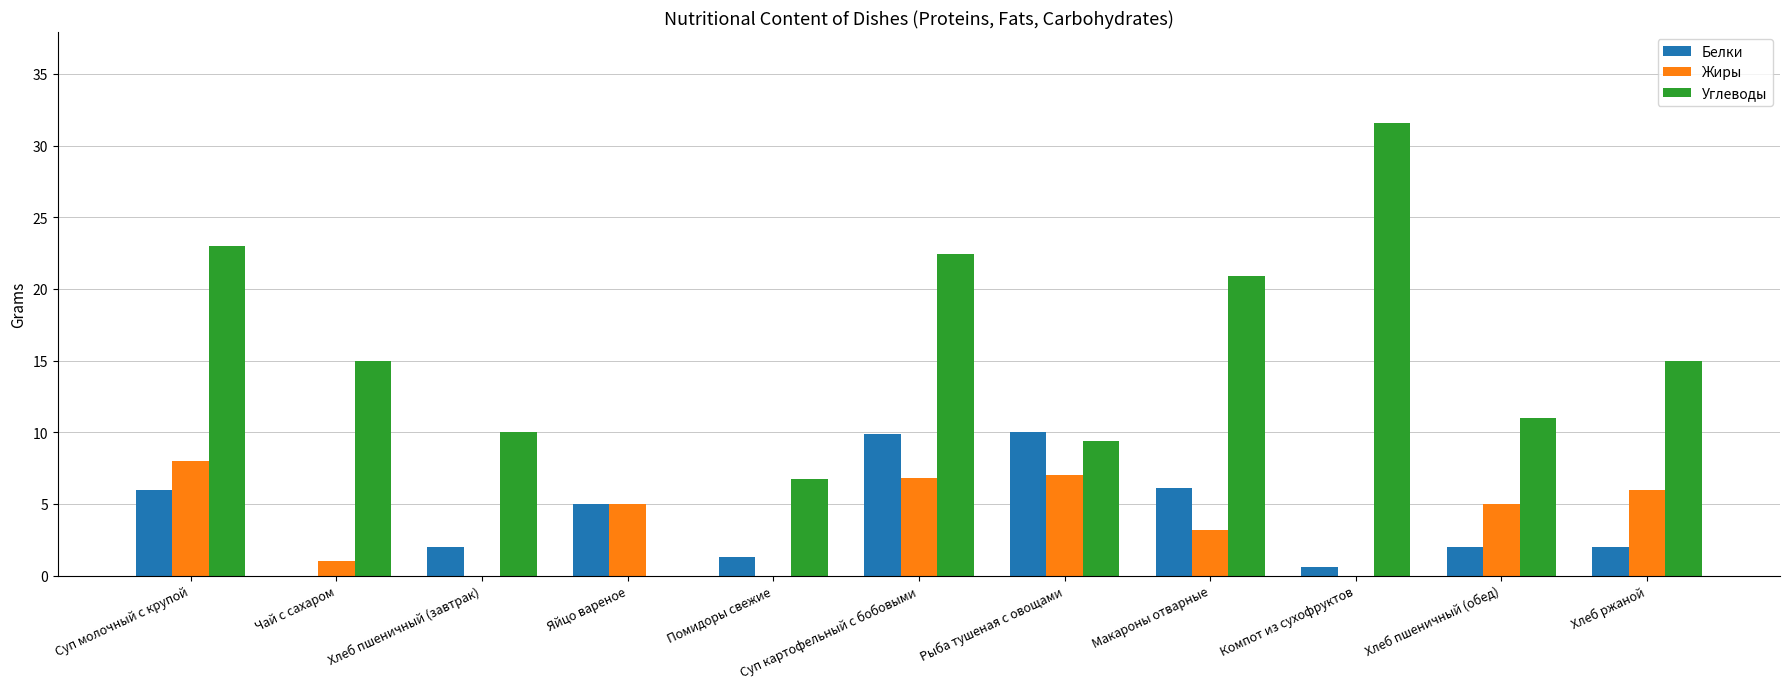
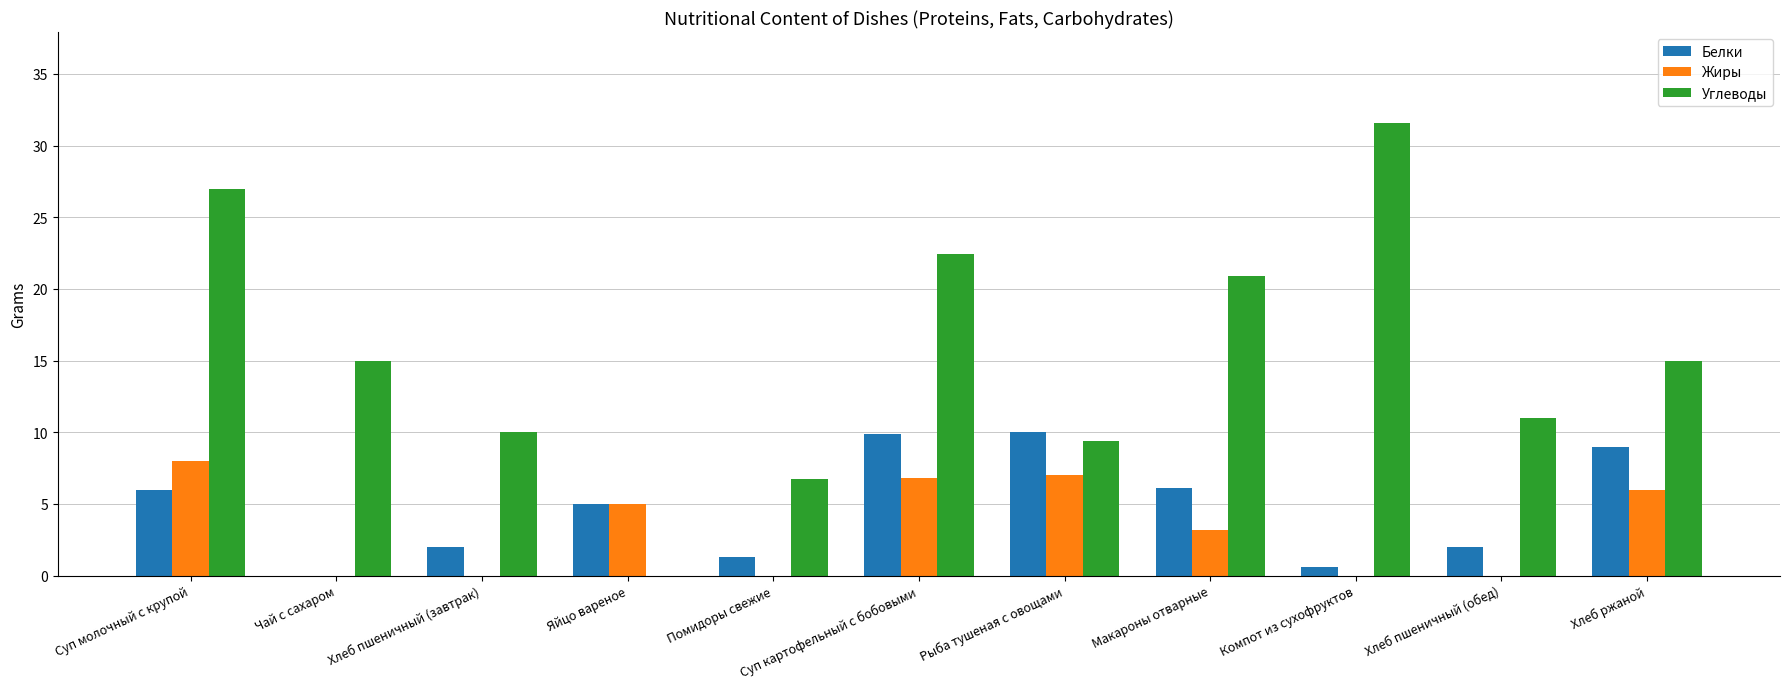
  {
    "Белки": {
      "Суп молочный с крупой": 6,
      "Чай с сахаром": 0,
      "Хлеб пшеничный (завтрак)": 2,
      "Яйцо вареное": 5,
      "Помидоры свежие": 1.3,
      "Суп картофельный с бобовыми": 10,
      "Рыба тушеная с овощами": 10,
      "Макароны отварные": 6,
      "Компот из сухофруктов": 0.6,
      "Хлеб пшеничный (обед)": 2,
-     "Хлеб ржаной": 2
+     "Хлеб ржаной": 9
    },
    "Жиры": {
      "Суп молочный с крупой": 8,
-     "Чай с сахаром": 1,
+     "Чай с сахаром": 0,
      "Хлеб пшеничный (завтрак)": 0,
      "Яйцо вареное": 5,
      "Помидоры свежие": 0,
      "Суп картофельный с бобовыми": 6.8,
      "Рыба тушеная с овощами": 7,
      "Макароны отварные": 3.2,
      "Компот из сухофруктов": 0,
-     "Хлеб пшеничный (обед)": 5,
+     "Хлеб пшеничный (обед)": 0,
      "Хлеб ржаной": 6
    },
    "Углеводы": {
-     "Суп молочный с крупой": 23,
+     "Суп молочный с крупой": 27,
      "Чай с сахаром": 15,
      "Хлеб пшеничный (завтрак)": 10,
      "Яйцо вареное": 0,
      "Помидоры свежие": 6.7,
      "Суп картофельный с бобовыми": 22.4,
      "Рыба тушеная с овощами": 9.4,
      "Макароны отварные": 21,
      "Компот из сухофруктов": 31.6,
      "Хлеб пшеничный (обед)": 11,
      "Хлеб ржаной": 15
    }
  }
